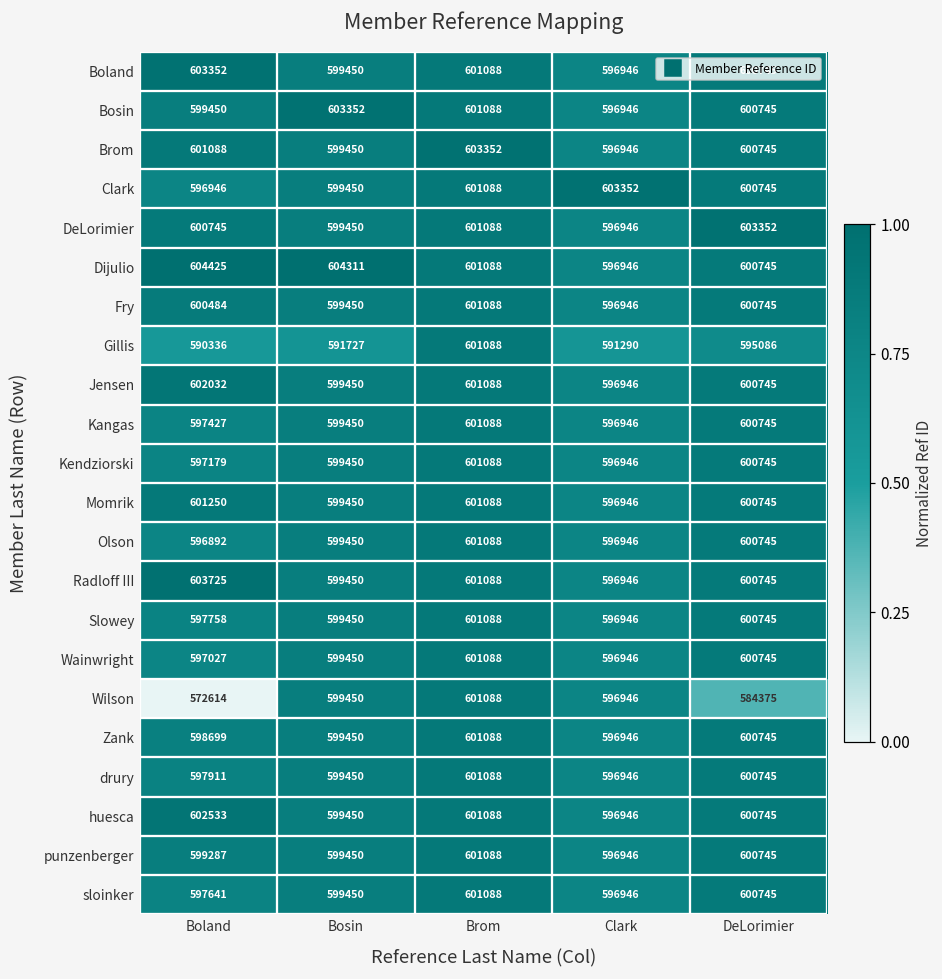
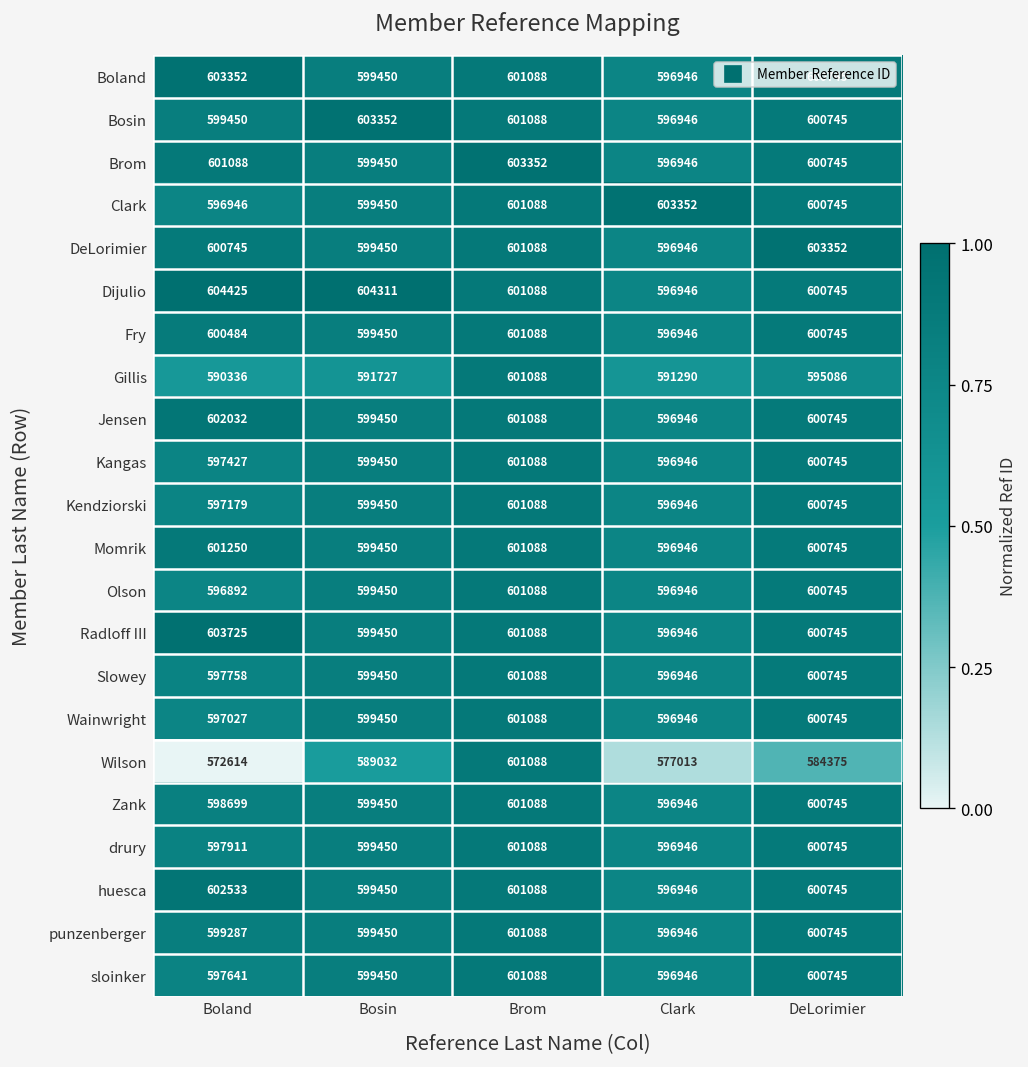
  {
    "Boland": {
      "Boland": 603352,
      "Bosin": 599450,
      "Brom": 601088,
      "Clark": 596946
    },
    "Bosin": {
      "Boland": 599450,
      "Bosin": 603352,
      "Brom": 601088,
      "Clark": 596946,
      "DeLorimier": 600745
    },
    "Brom": {
      "Boland": 601088,
      "Bosin": 599450,
      "Brom": 603352,
      "Clark": 596946,
      "DeLorimier": 600745
    },
    "Clark": {
      "Boland": 596946,
      "Bosin": 599450,
      "Brom": 601088,
      "Clark": 603352,
      "DeLorimier": 600745
    },
    "DeLorimier": {
      "Boland": 600745,
      "Bosin": 599450,
      "Brom": 601088,
      "Clark": 596946,
      "DeLorimier": 603352
    },
    "Dijulio": {
      "Boland": 604425,
      "Bosin": 604311,
      "Brom": 601088,
      "Clark": 596946,
      "DeLorimier": 600745
    },
    "Fry": {
      "Boland": 600484,
      "Bosin": 599450,
      "Brom": 601088,
      "Clark": 596946,
      "DeLorimier": 600745
    },
    "Gillis": {
      "Boland": 590336,
      "Bosin": 591727,
      "Brom": 601088,
      "Clark": 591290,
      "DeLorimier": 595086
    },
    "Jensen": {
      "Boland": 602032,
      "Bosin": 599450,
      "Brom": 601088,
      "Clark": 596946,
      "DeLorimier": 600745
    },
    "Kangas": {
      "Boland": 597427,
      "Bosin": 599450,
      "Brom": 601088,
      "Clark": 596946,
      "DeLorimier": 600745
    },
    "Kendziorski": {
      "Boland": 597179,
      "Bosin": 599450,
      "Brom": 601088,
      "Clark": 596946,
      "DeLorimier": 600745
    },
    "Momrik": {
      "Boland": 601250,
      "Bosin": 599450,
      "Brom": 601088,
      "Clark": 596946,
      "DeLorimier": 600745
    },
    "Olson": {
      "Boland": 596892,
      "Bosin": 599450,
      "Brom": 601088,
      "Clark": 596946,
      "DeLorimier": 600745
    },
    "Radloff III": {
      "Boland": 603725,
      "Bosin": 599450,
      "Brom": 601088,
      "Clark": 596946,
      "DeLorimier": 600745
    },
    "Slowey": {
      "Boland": 597758,
      "Bosin": 599450,
      "Brom": 601088,
      "Clark": 596946,
      "DeLorimier": 600745
    },
    "Wainwright": {
      "Boland": 597027,
      "Bosin": 599450,
      "Brom": 601088,
      "Clark": 596946,
      "DeLorimier": 600745
    },
    "Wilson": {
      "Boland": 572614,
-     "Bosin": 599450,
+     "Bosin": 589032,
      "Brom": 601088,
-     "Clark": 596946,
+     "Clark": 577013,
      "DeLorimier": 584375
    },
    "Zank": {
      "Boland": 598699,
      "Bosin": 599450,
      "Brom": 601088,
      "Clark": 596946,
      "DeLorimier": 600745
    },
    "drury": {
      "Boland": 597911,
      "Bosin": 599450,
      "Brom": 601088,
      "Clark": 596946,
      "DeLorimier": 600745
    },
    "huesca": {
      "Boland": 602533,
      "Bosin": 599450,
      "Brom": 601088,
      "Clark": 596946,
      "DeLorimier": 600745
    },
    "punzenberger": {
      "Boland": 599287,
      "Bosin": 599450,
      "Brom": 601088,
      "Clark": 596946,
      "DeLorimier": 600745
    },
    "sloinker": {
      "Boland": 597641,
      "Bosin": 599450,
      "Brom": 601088,
      "Clark": 596946,
      "DeLorimier": 600745
    }
  }
